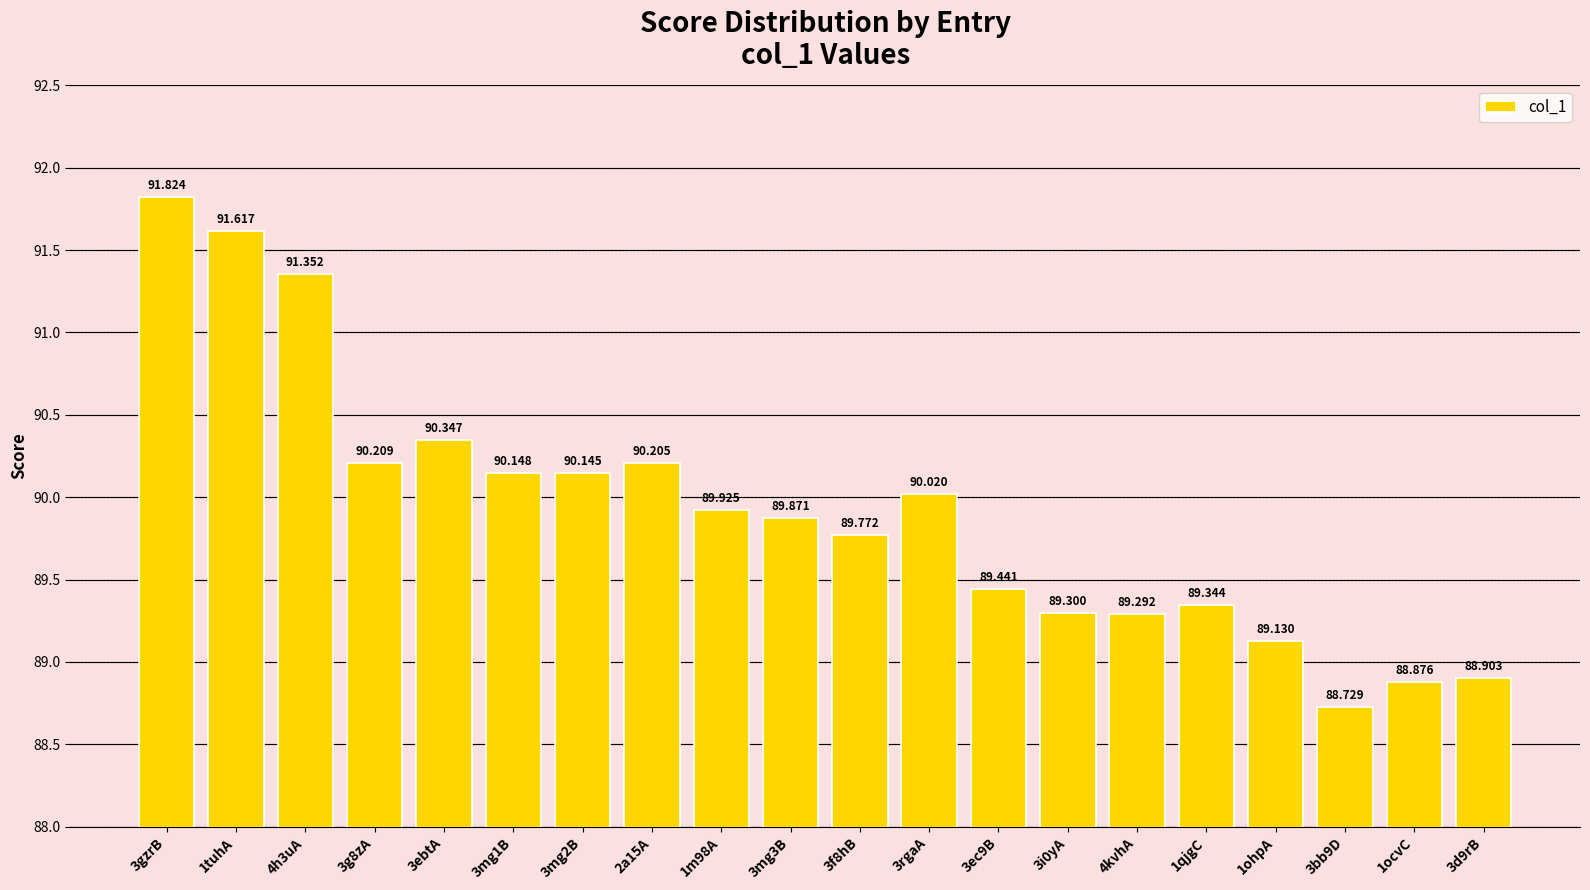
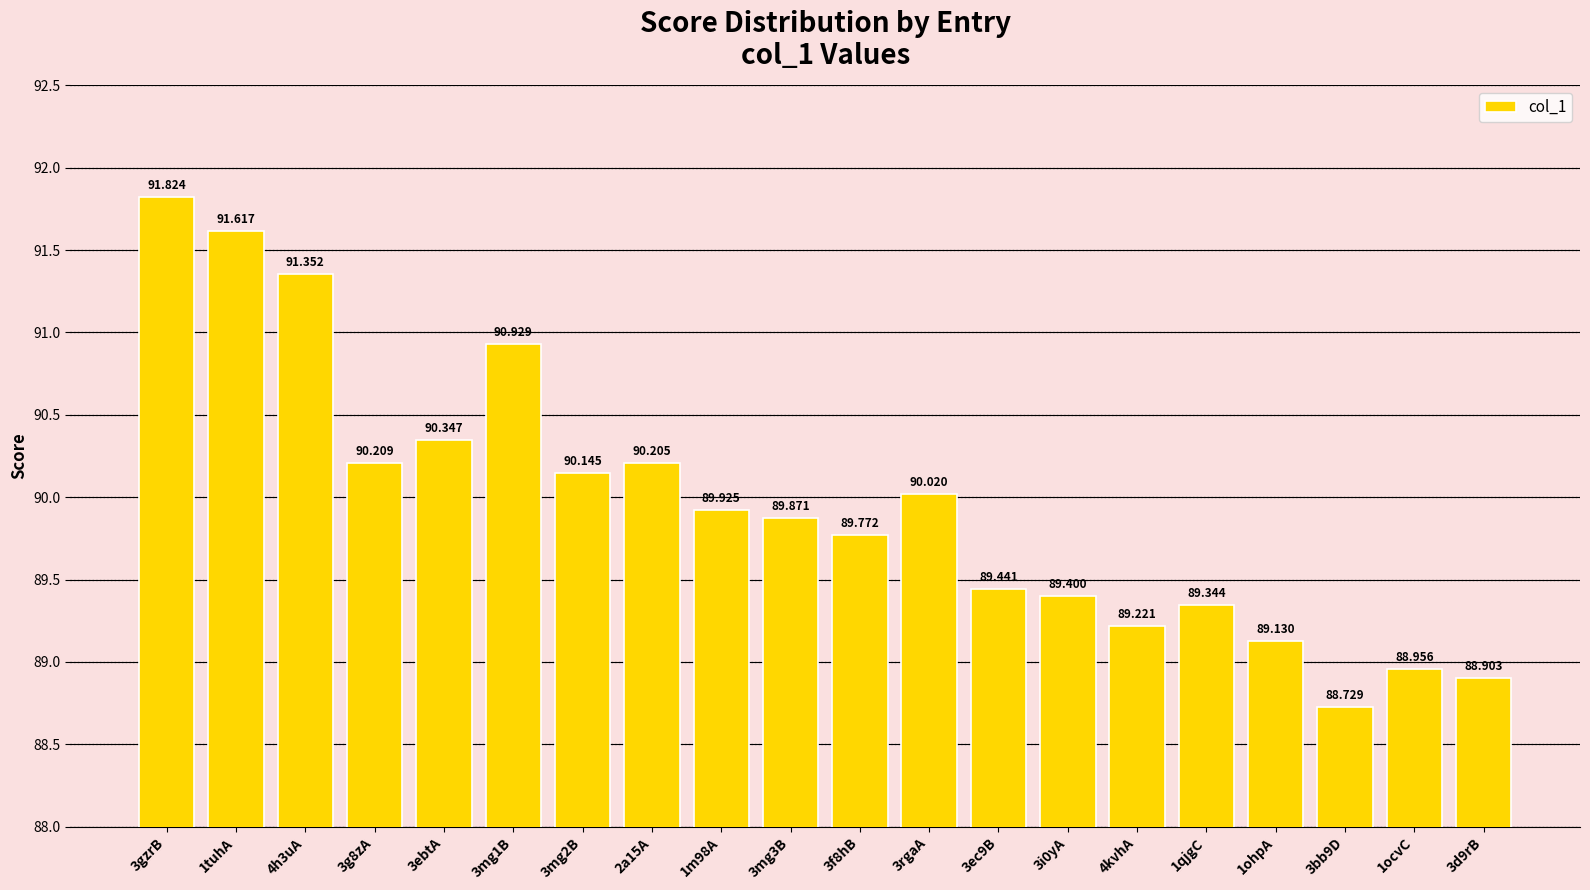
  {
    "3gzrB": 91.824,
    "1tuhA": 91.617,
    "4h3uA": 91.352,
    "3g8zA": 90.209,
    "3ebtA": 90.347,
-   "3mg1B": 90.148,
+   "3mg1B": 90.929,
    "3mg2B": 90.145,
    "2a15A": 90.205,
    "1m98A": 89.925,
    "3mg3B": 89.871,
    "3f8hB": 89.772,
    "3rgaA": 90.020,
    "3ec9B": 89.441,
-   "3i0yA": 89.300,
-   "4kvhA": 89.292,
+   "3i0yA": 89.400,
+   "4kvhA": 89.221,
    "1qjgC": 89.344,
    "1ohpA": 89.130,
    "3bb9D": 88.729,
-   "1ocvC": 88.876,
+   "1ocvC": 88.956,
    "3d9rB": 88.903
  }
